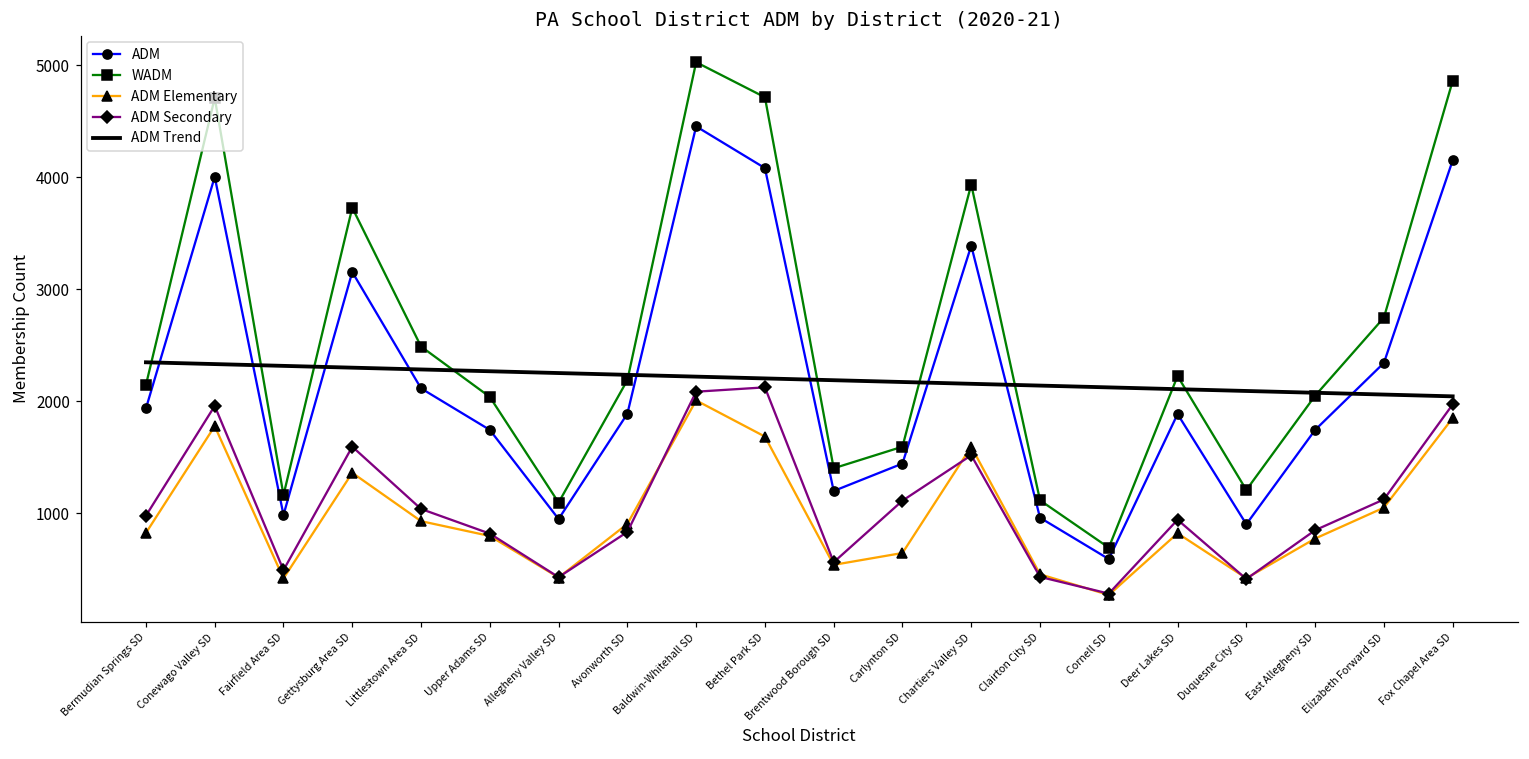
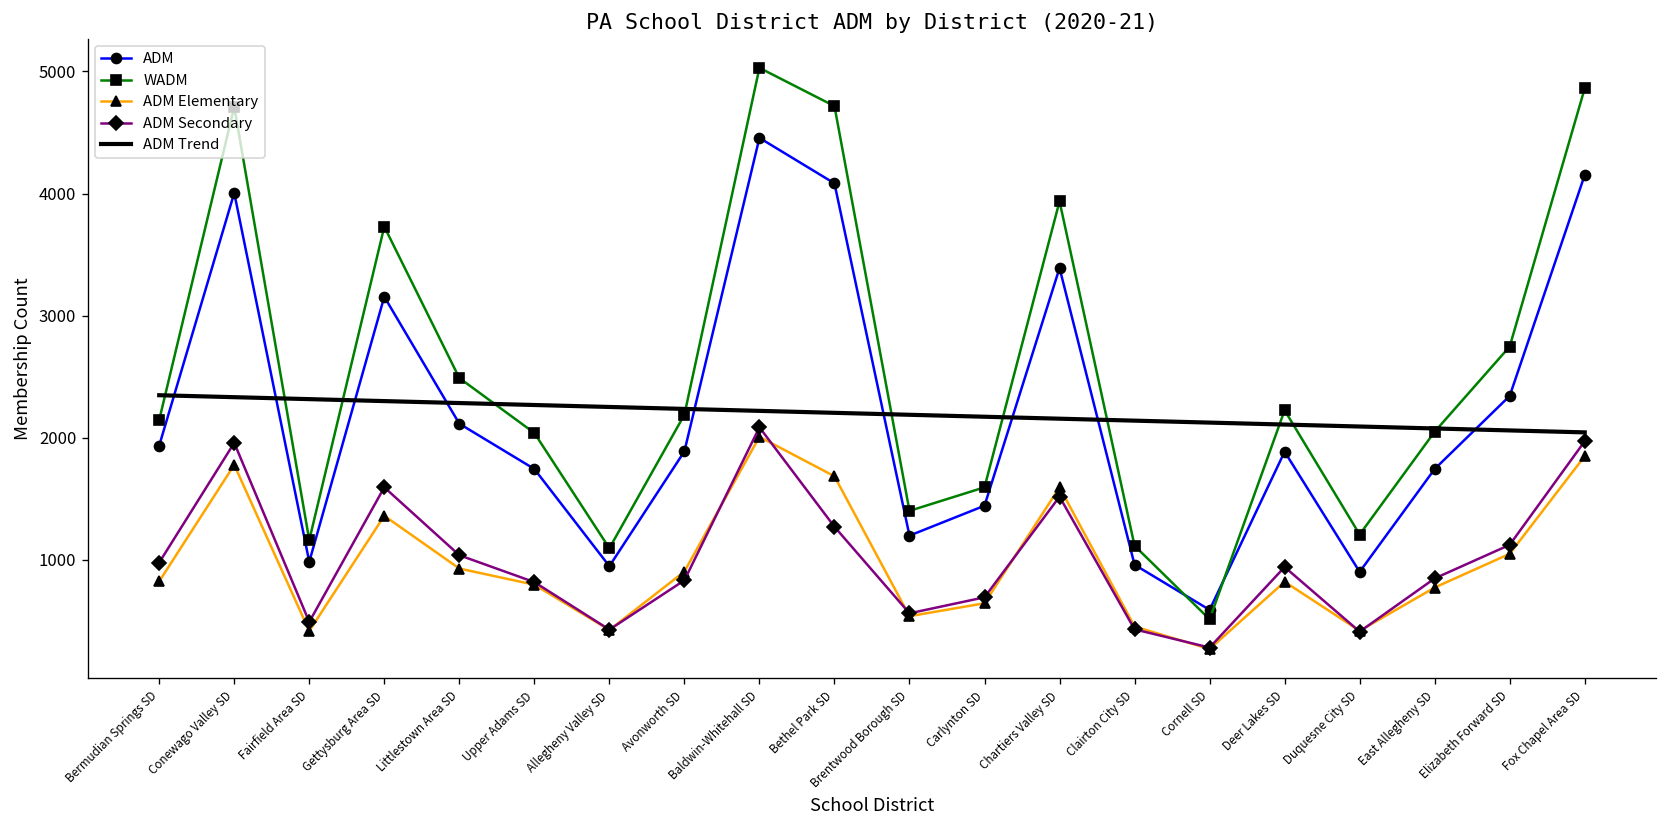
  {
    "ADM": {
      "Bermudian Springs SD": 1940,
      "Conewago Valley SD": 4000,
      "Fairfield Area SD": 990,
      "Gettysburg Area SD": 3150,
      "Littlestown Area SD": 2120,
      "Upper Adams SD": 1740,
      "Allegheny Valley SD": 950,
      "Avonworth SD": 1890,
      "Baldwin-Whitehall SD": 4460,
      "Bethel Park SD": 4080,
      "Brentwood Borough SD": 1200,
      "Carlynton SD": 1440,
      "Chartiers Valley SD": 3390,
      "Clairton City SD": 960,
      "Cornell SD": 590,
      "Deer Lakes SD": 1890,
      "Duquesne City SD": 900,
      "East Allegheny SD": 1740,
      "Elizabeth Forward SD": 2340,
      "Fox Chapel Area SD": 4150
    },
    "WADM": {
      "Bermudian Springs SD": 2150,
      "Fairfield Area SD": 1160,
      "Gettysburg Area SD": 3730,
      "Littlestown Area SD": 2490,
      "Upper Adams SD": 2040,
      "Allegheny Valley SD": 1100,
      "Avonworth SD": 2190,
      "Baldwin-Whitehall SD": 5030,
      "Bethel Park SD": 4720,
      "Brentwood Borough SD": 1400,
      "Carlynton SD": 1590,
      "Chartiers Valley SD": 3940,
      "Clairton City SD": 1120,
-     "Cornell SD": 690,
+     "Cornell SD": 510,
      "Deer Lakes SD": 2230,
      "Duquesne City SD": 1210,
      "East Allegheny SD": 2050,
      "Elizabeth Forward SD": 2750,
      "Fox Chapel Area SD": 4860
    },
    "ADM Elementary": {
      "Bermudian Springs SD": 820,
      "Conewago Valley SD": 1780,
      "Fairfield Area SD": 420,
      "Gettysburg Area SD": 1360,
      "Littlestown Area SD": 930,
      "Avonworth SD": 910,
      "Baldwin-Whitehall SD": 2010,
      "Bethel Park SD": 1690,
      "Carlynton SD": 650,
      "Chartiers Valley SD": 1590,
      "Deer Lakes SD": 820,
      "East Allegheny SD": 770,
      "Elizabeth Forward SD": 1050,
      "Fox Chapel Area SD": 1850
    },
    "ADM Secondary": {
      "Bermudian Springs SD": 980,
      "Conewago Valley SD": 1960,
      "Fairfield Area SD": 490,
      "Gettysburg Area SD": 1590,
      "Littlestown Area SD": 1040,
      "Avonworth SD": 830,
      "Baldwin-Whitehall SD": 2090,
-     "Bethel Park SD": 2120,
-     "Carlynton SD": 1110,
+     "Bethel Park SD": 1270,
+     "Carlynton SD": 690,
      "Chartiers Valley SD": 1520,
      "Deer Lakes SD": 940,
      "East Allegheny SD": 850,
      "Elizabeth Forward SD": 1120,
      "Fox Chapel Area SD": 1970
    },
    "ADM Trend": {
      "Bermudian Springs SD": 2350,
      "Conewago Valley SD": 2330,
      "Fairfield Area SD": 2320,
      "Gettysburg Area SD": 2300,
      "Littlestown Area SD": 2280,
      "Upper Adams SD": 2270,
      "Allegheny Valley SD": 2250,
      "Avonworth SD": 2240,
      "Baldwin-Whitehall SD": 2220,
      "Bethel Park SD": 2200,
      "Brentwood Borough SD": 2190,
      "Carlynton SD": 2170,
      "Chartiers Valley SD": 2160,
      "Clairton City SD": 2140,
      "Cornell SD": 2120,
      "Deer Lakes SD": 2110,
      "Duquesne City SD": 2090,
      "East Allegheny SD": 2080,
      "Elizabeth Forward SD": 2060,
      "Fox Chapel Area SD": 2040
    }
  }
